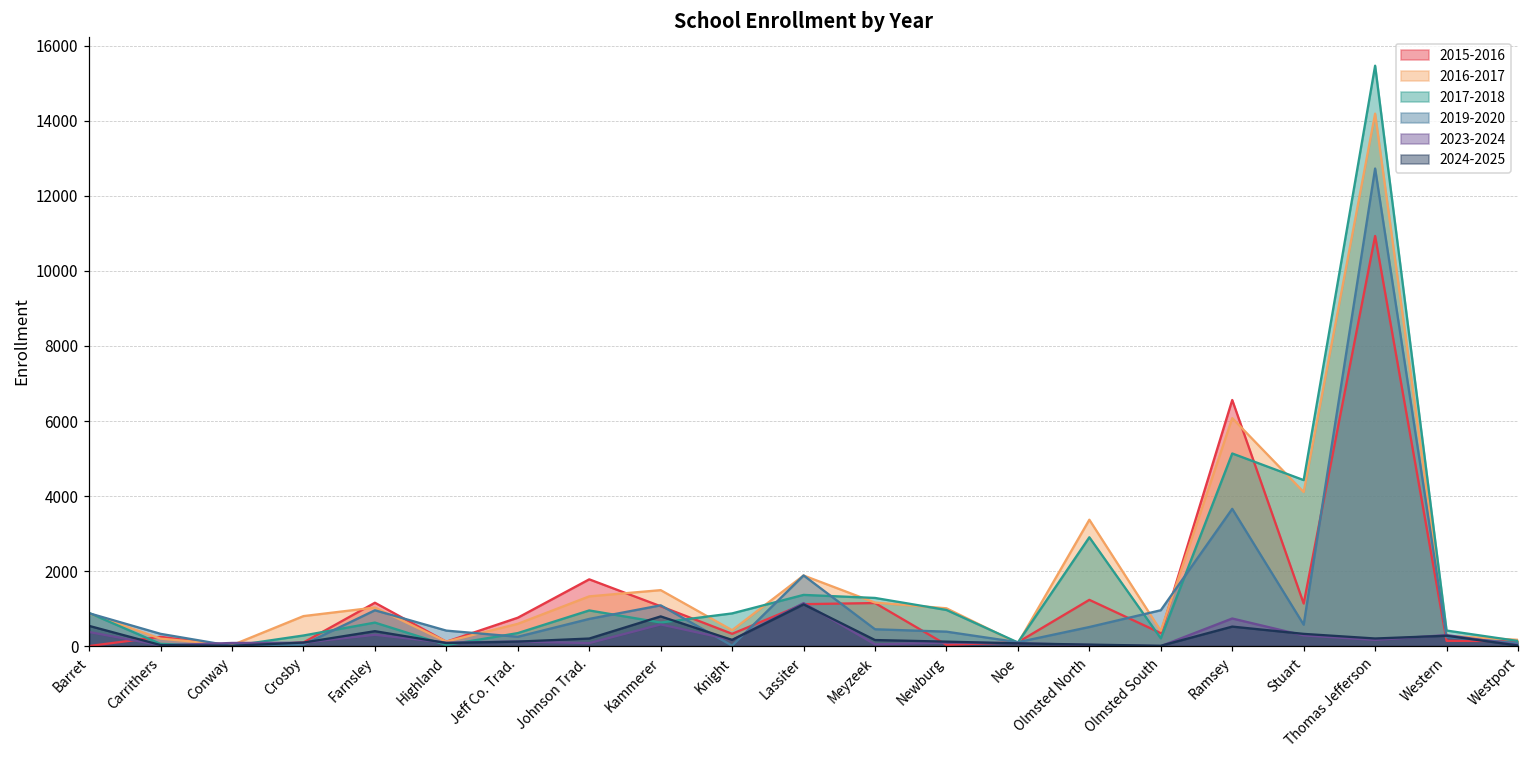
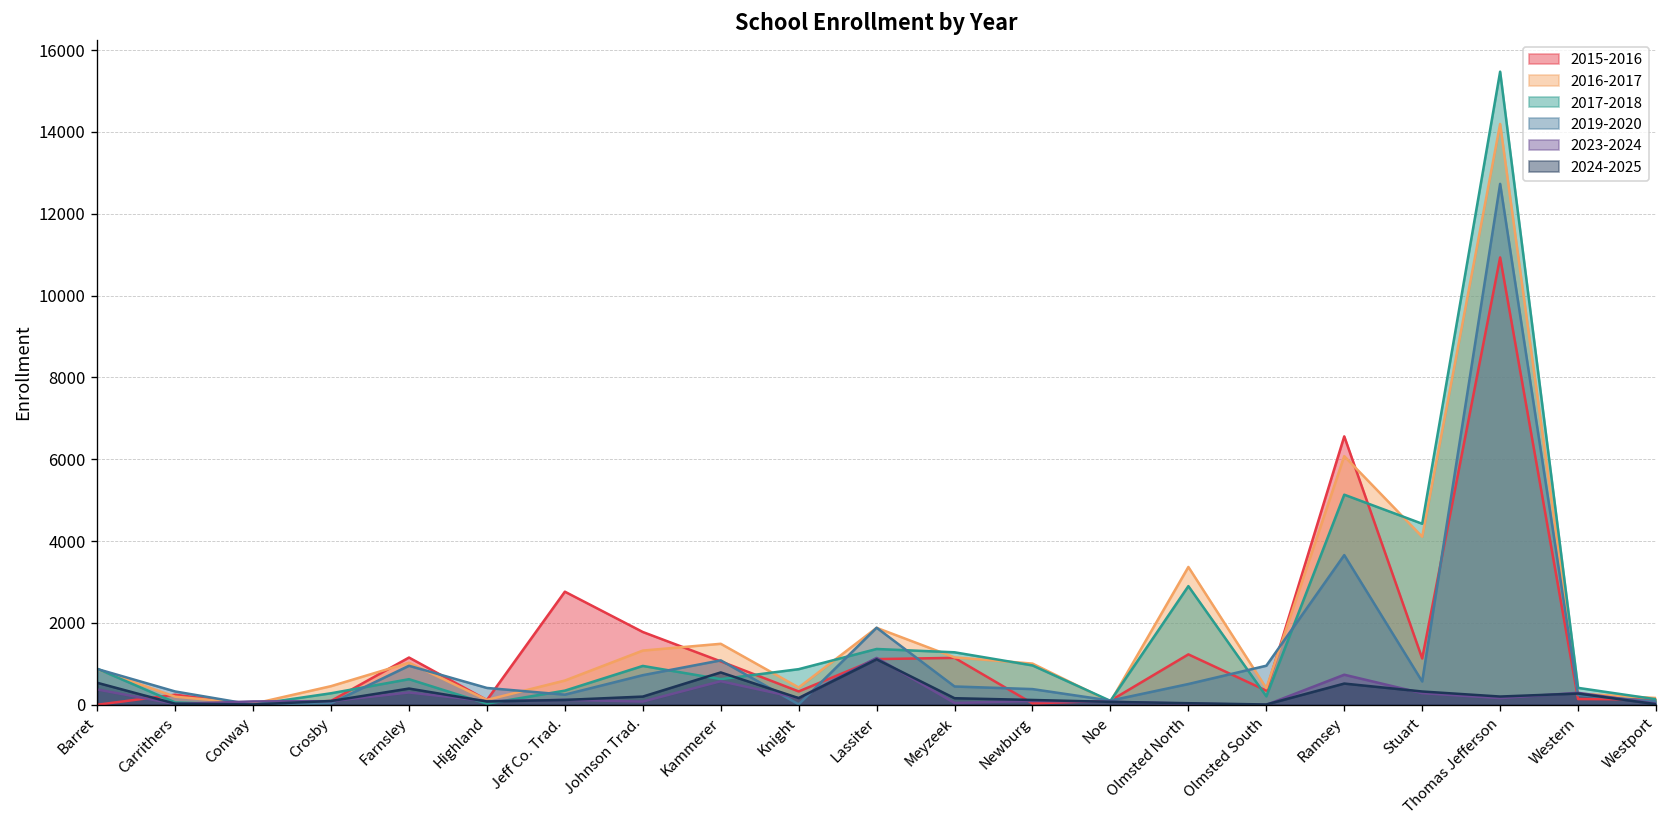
  {
    "2015-2016": {
      "Barret": 0,
      "Farnsley": 1200,
-     "Jeff Co. Trad.": 800,
+     "Jeff Co. Trad.": 2800,
      "Johnson Trad.": 1800,
      "Knight": 300,
      "Olmsted North": 1200,
      "Ramsey": 6600,
      "Stuart": 1100,
      "Thomas Jefferson": 10900,
      "Western": 100
    },
    "2016-2017": {
-     "Crosby": 800,
+     "Crosby": 500,
      "Jeff Co. Trad.": 600,
      "Johnson Trad.": 1300,
      "Kammerer": 1500,
      "Knight": 400,
      "Olmsted North": 3400,
      "Ramsey": 6100,
      "Stuart": 4100,
      "Thomas Jefferson": 14200
    },
    "2024-2025": {
      "Barret": 500,
      "Farnsley": 400,
      "Johnson Trad.": 200,
      "Kammerer": 800,
      "Meyzeek": 200,
      "Ramsey": 500
    }
  }
